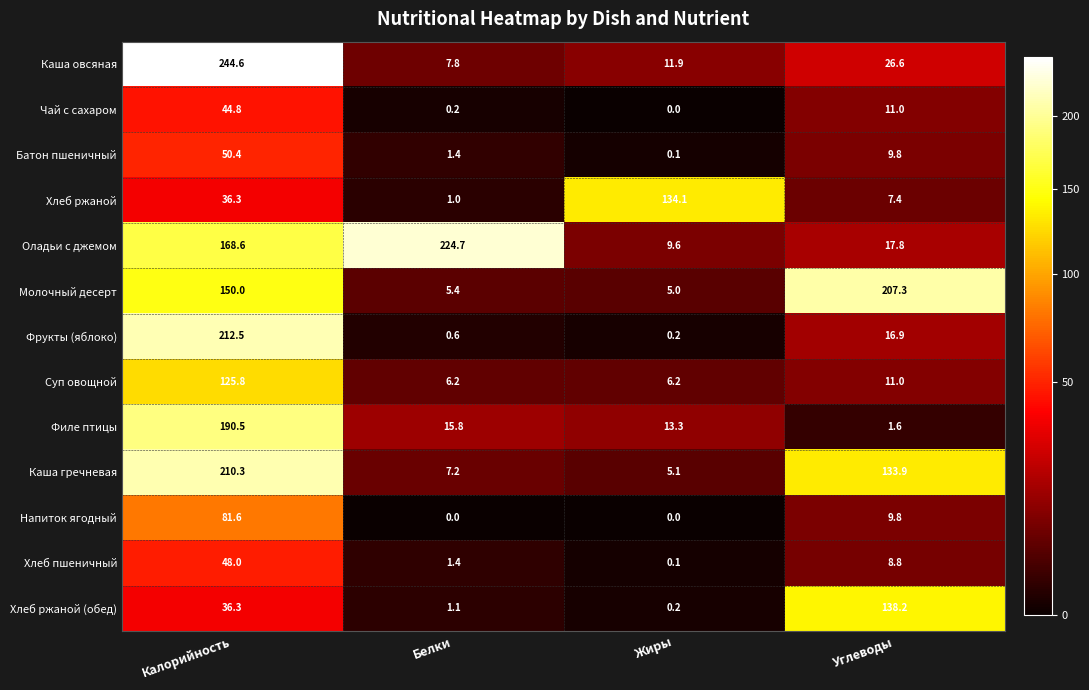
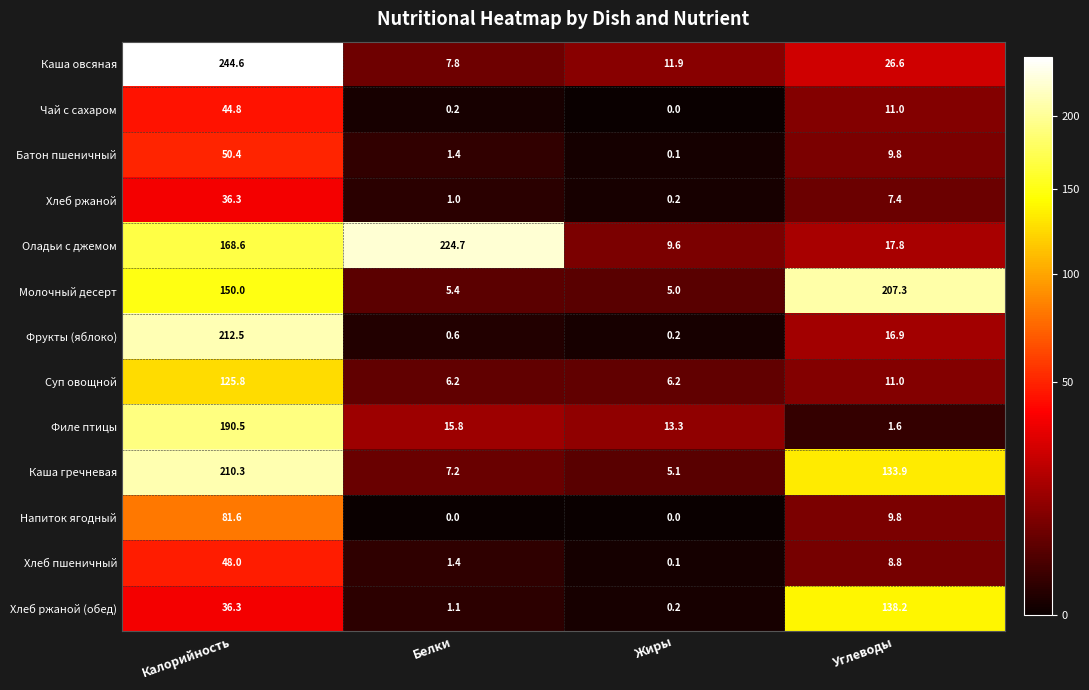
  {
    "Каша овсяная": {
      "Калорийность": 244.6,
      "Белки": 7.8,
      "Жиры": 11.9,
      "Углеводы": 26.6
    },
    "Чай с сахаром": {
      "Калорийность": 44.8,
      "Белки": 0.2,
      "Жиры": 0.0,
      "Углеводы": 11.0
    },
    "Батон пшеничный": {
      "Калорийность": 50.4,
      "Белки": 1.4,
      "Жиры": 0.1,
      "Углеводы": 9.8
    },
    "Хлеб ржаной": {
      "Калорийность": 36.3,
      "Белки": 1.0,
-     "Жиры": 134.1,
+     "Жиры": 0.2,
      "Углеводы": 7.4
    },
    "Оладьи с джемом": {
      "Калорийность": 168.6,
      "Белки": 224.7,
      "Жиры": 9.6,
      "Углеводы": 17.8
    },
    "Молочный десерт": {
      "Калорийность": 150.0,
      "Белки": 5.4,
      "Жиры": 5.0,
      "Углеводы": 207.3
    },
    "Фрукты (яблоко)": {
      "Калорийность": 212.5,
      "Белки": 0.6,
      "Жиры": 0.2,
      "Углеводы": 16.9
    },
    "Суп овощной": {
      "Калорийность": 125.8,
      "Белки": 6.2,
      "Жиры": 6.2,
      "Углеводы": 11.0
    },
    "Филе птицы": {
      "Калорийность": 190.5,
      "Белки": 15.8,
      "Жиры": 13.3,
      "Углеводы": 1.6
    },
    "Каша гречневая": {
      "Калорийность": 210.3,
      "Белки": 7.2,
      "Жиры": 5.1,
      "Углеводы": 133.9
    },
    "Напиток ягодный": {
      "Калорийность": 81.6,
      "Белки": 0.0,
      "Жиры": 0.0,
      "Углеводы": 9.8
    },
    "Хлеб пшеничный": {
      "Калорийность": 48.0,
      "Белки": 1.4,
      "Жиры": 0.1,
      "Углеводы": 8.8
    },
    "Хлеб ржаной (обед)": {
      "Калорийность": 36.3,
      "Белки": 1.1,
      "Жиры": 0.2,
      "Углеводы": 138.2
    }
  }
